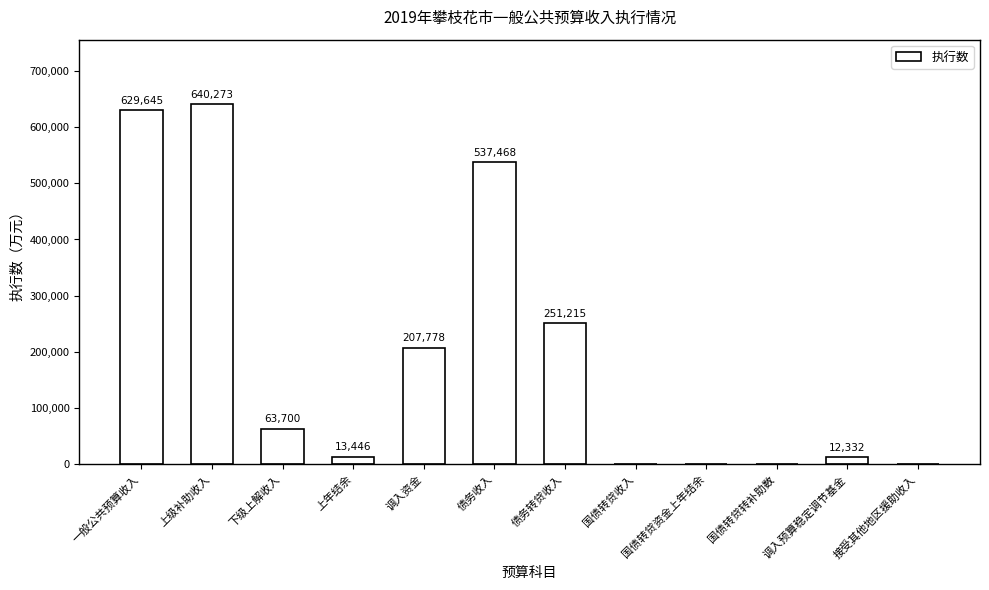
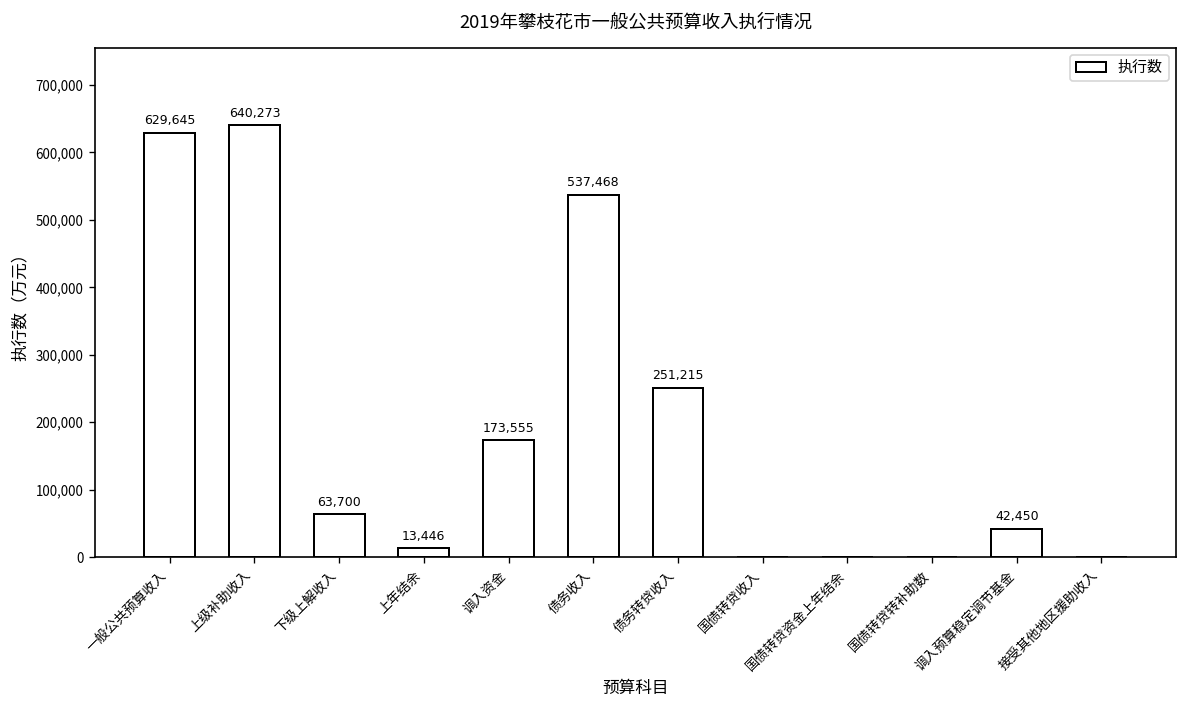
  {
    "一般公共预算收入": "629,645",
    "上级补助收入": "640,273",
    "下级上解收入": "63,700",
    "上年结余": "13,446",
-   "调入资金": "207,778",
+   "调入资金": "173,555",
    "债务收入": "537,468",
    "债务转贷收入": "251,215",
-   "调入预算稳定调节基金": "12,332"
+   "调入预算稳定调节基金": "42,450"
  }
